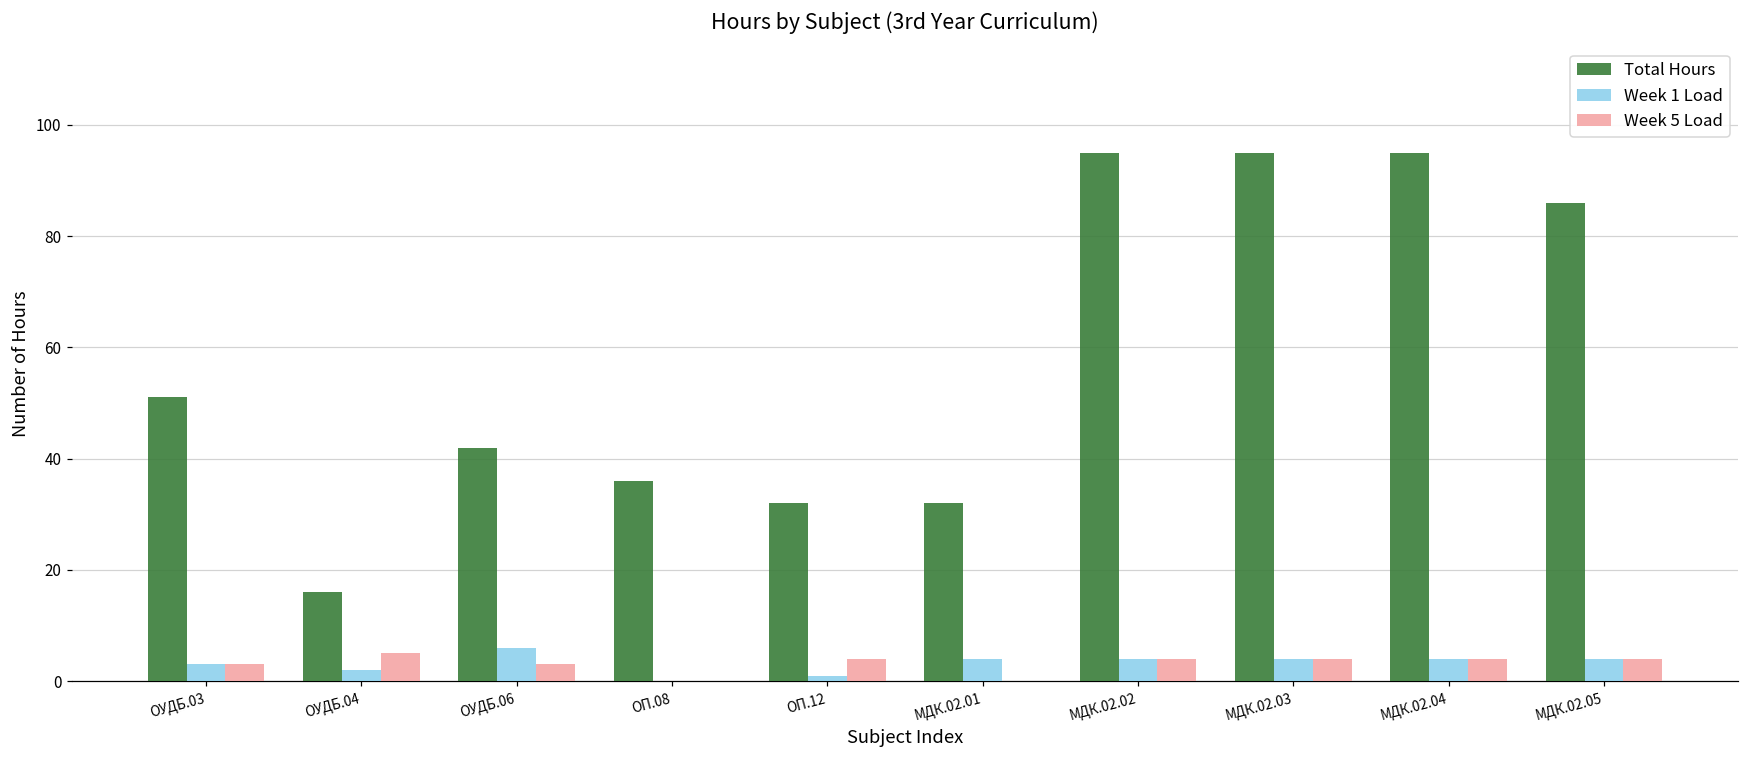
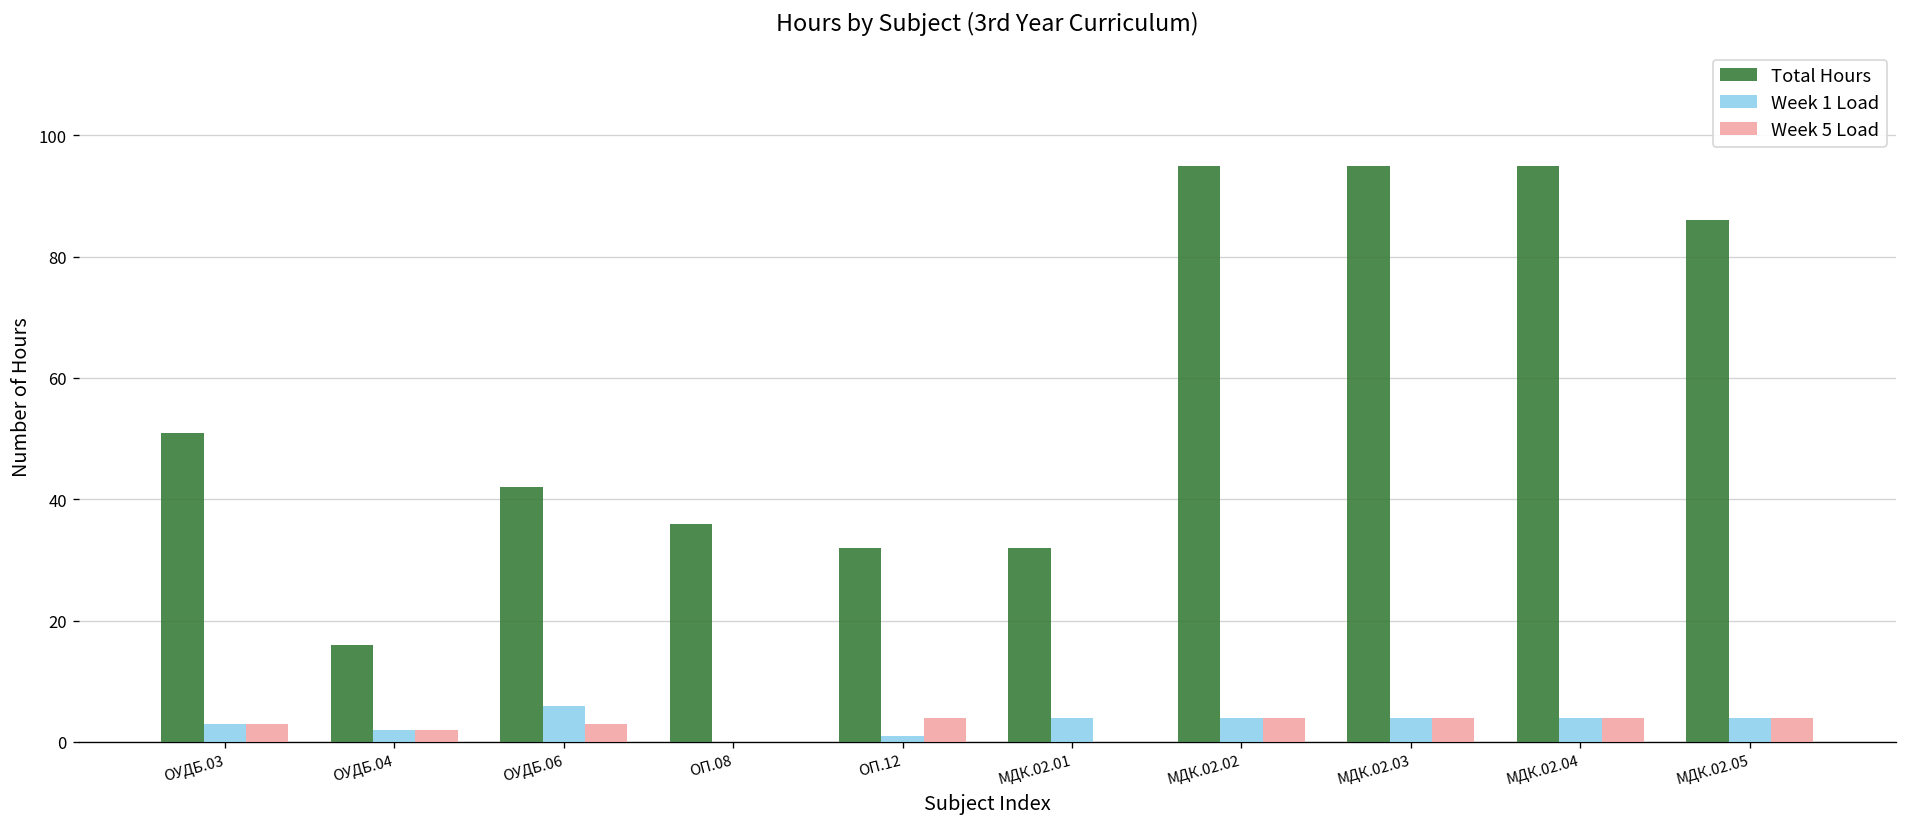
  {
    "Total Hours": {
      "ОУДБ.03": 51,
      "ОУДБ.04": 16,
      "ОУДБ.06": 42,
      "ОП.08": 36,
      "ОП.12": 32,
      "МДК.02.01": 32,
      "МДК.02.02": 95,
      "МДК.02.03": 95,
      "МДК.02.04": 95,
      "МДК.02.05": 86
    },
    "Week 1 Load": {
      "ОУДБ.03": 3,
      "ОУДБ.04": 2,
      "ОУДБ.06": 6,
      "ОП.08": 0,
      "ОП.12": 1,
      "МДК.02.01": 4,
      "МДК.02.02": 4,
      "МДК.02.03": 4,
      "МДК.02.04": 4,
      "МДК.02.05": 4
    },
    "Week 5 Load": {
      "ОУДБ.03": 3,
-     "ОУДБ.04": 5,
+     "ОУДБ.04": 2,
      "ОУДБ.06": 3,
      "ОП.08": 0,
      "ОП.12": 4,
      "МДК.02.01": 0,
      "МДК.02.02": 4,
      "МДК.02.03": 4,
      "МДК.02.04": 4,
      "МДК.02.05": 4
    }
  }
